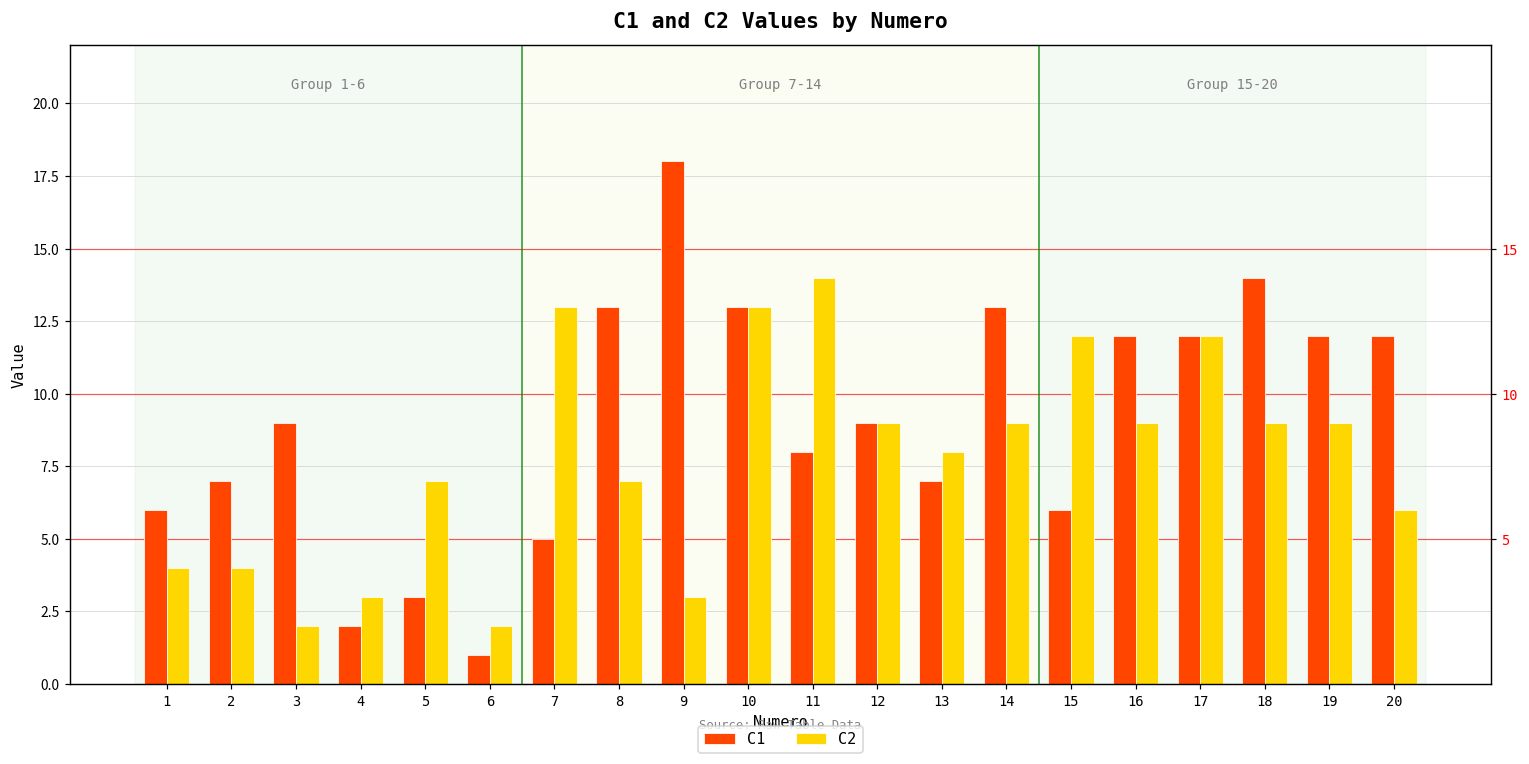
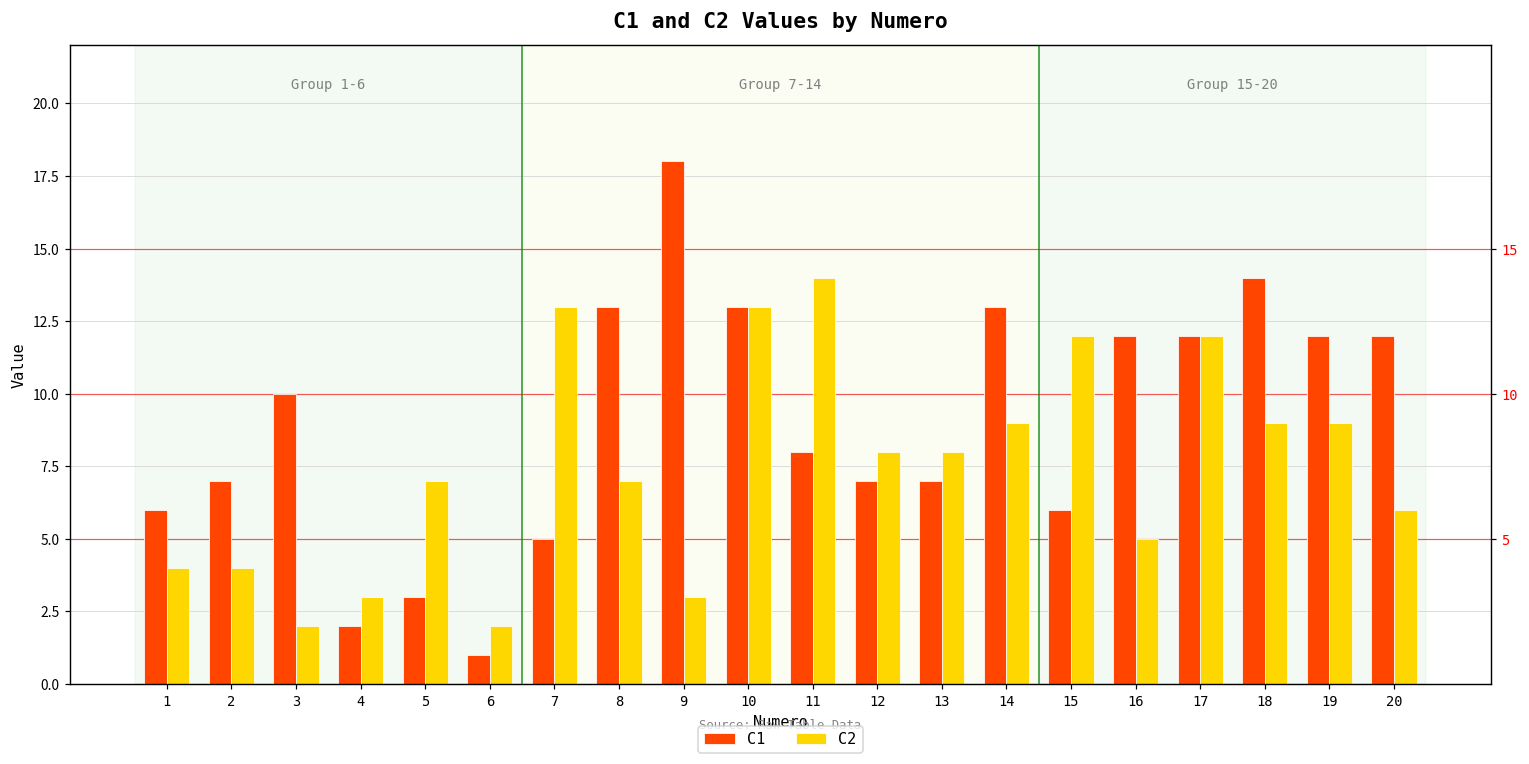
  {
    "C1": {
      "1": 6,
      "2": 7,
-     "3": 9,
+     "3": 10,
      "4": 2,
      "5": 3,
      "6": 1,
      "7": 5,
      "8": 13,
      "9": 18,
      "10": 13,
      "11": 8,
-     "12": 9,
+     "12": 7,
      "13": 7,
      "14": 13,
      "15": 6,
      "16": 12,
      "17": 12,
      "18": 14,
      "19": 12,
      "20": 12
    },
    "C2": {
      "1": 4,
      "2": 4,
      "3": 2,
      "4": 3,
      "5": 7,
      "6": 2,
      "7": 13,
      "8": 7,
      "9": 3,
      "10": 13,
      "11": 14,
-     "12": 9,
+     "12": 8,
      "13": 8,
      "14": 9,
      "15": 12,
-     "16": 9,
+     "16": 5,
      "17": 12,
      "18": 9,
      "19": 9,
      "20": 6
    }
  }
